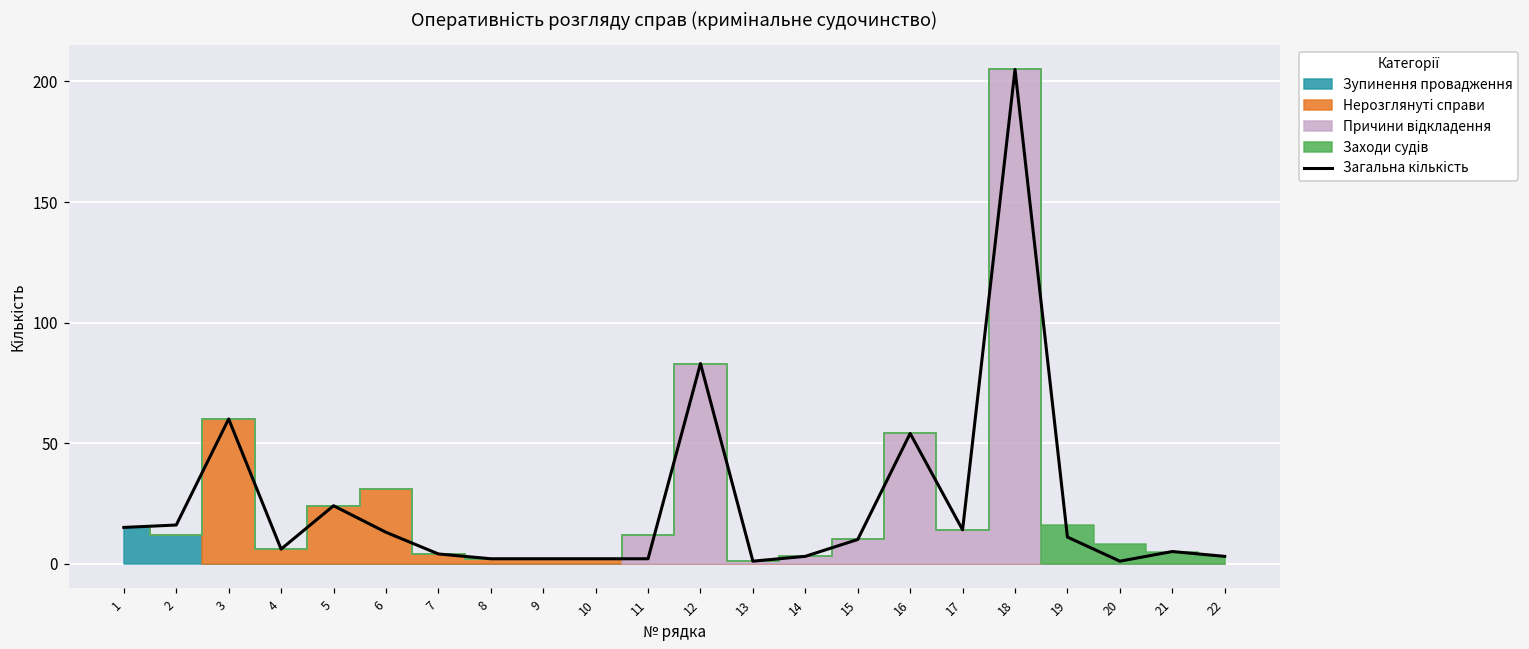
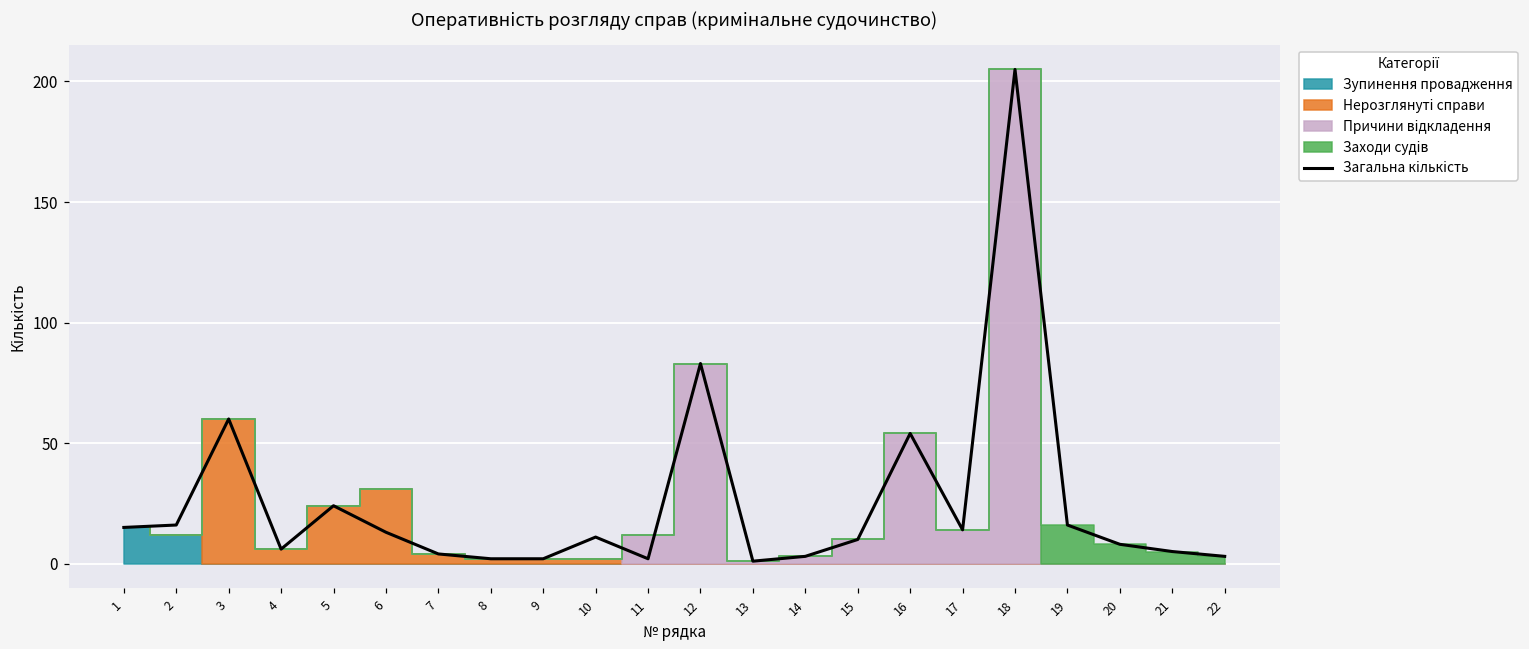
  {
    "Загальна кількість": {
      "2": 16,
      "3": 60,
      "4": 6,
      "5": 24,
      "6": 13,
      "7": 4,
      "8": 2,
      "9": 2,
-     "10": 2,
+     "10": 11,
      "11": 2,
      "12": 83,
      "13": 1,
      "14": 3,
      "15": 10,
      "16": 54,
      "17": 14,
      "18": 205,
-     "19": 11,
-     "20": 1,
+     "19": 16,
+     "20": 8,
      "21": 5
    }
  }
